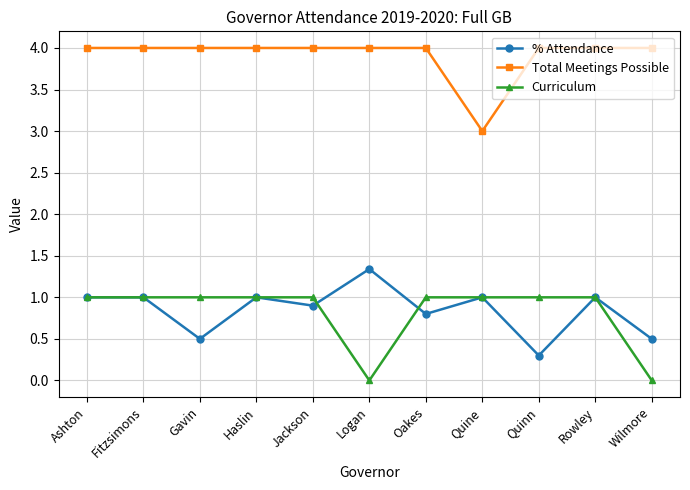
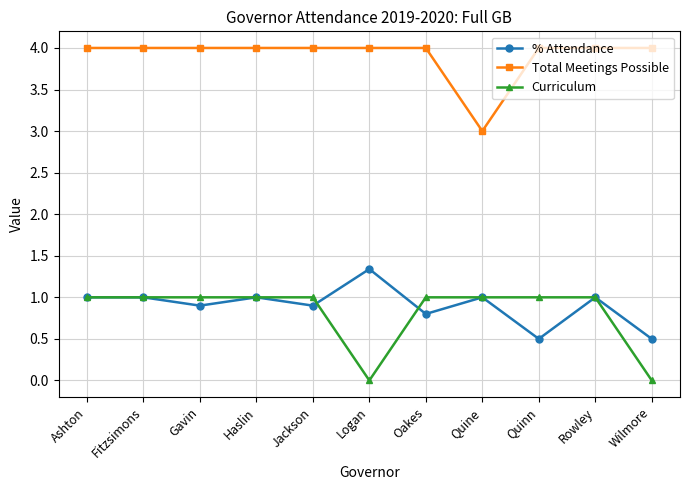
  {
    "% Attendance": {
-     "Gavin": 0.5,
+     "Gavin": 0.9,
      "Jackson": 0.9,
      "Logan": 1.3,
      "Oakes": 0.8,
-     "Quinn": 0.3,
+     "Quinn": 0.5,
      "Wilmore": 0.5
    },
    "Total Meetings Possible": {
      "Ashton": 4.0,
      "Fitzsimons": 4.0,
      "Gavin": 4.0,
      "Haslin": 4.0,
      "Jackson": 4.0,
      "Logan": 4.0,
      "Oakes": 4.0,
      "Quine": 3.0
    },
    "Curriculum": {
      "Gavin": 1.0,
      "Jackson": 1.0,
      "Logan": 0.0,
      "Oakes": 1.0,
      "Quinn": 1.0,
      "Wilmore": 0.0
    }
  }
